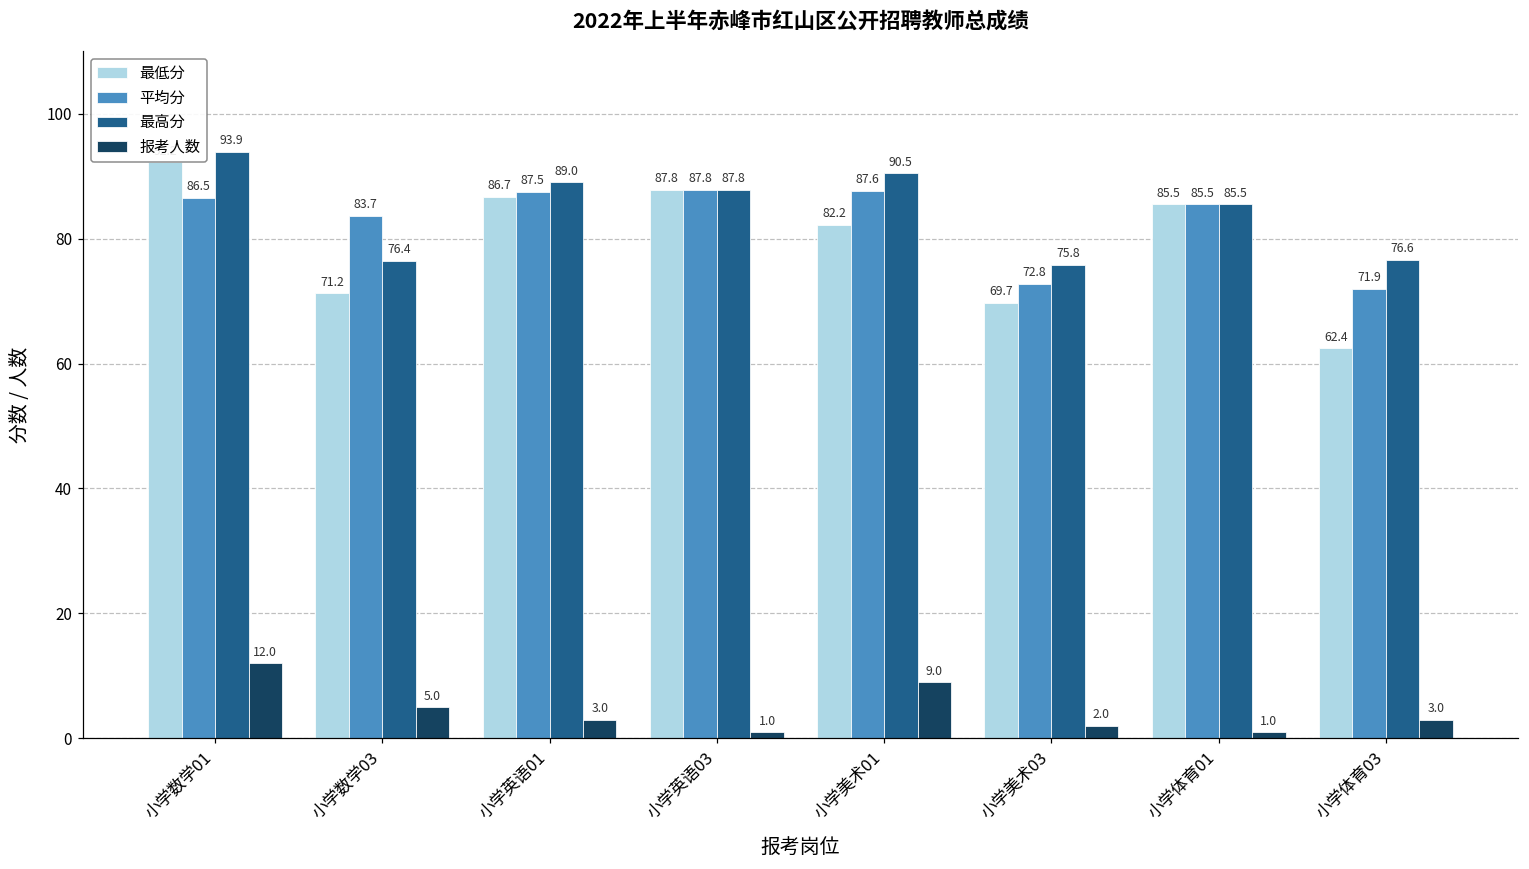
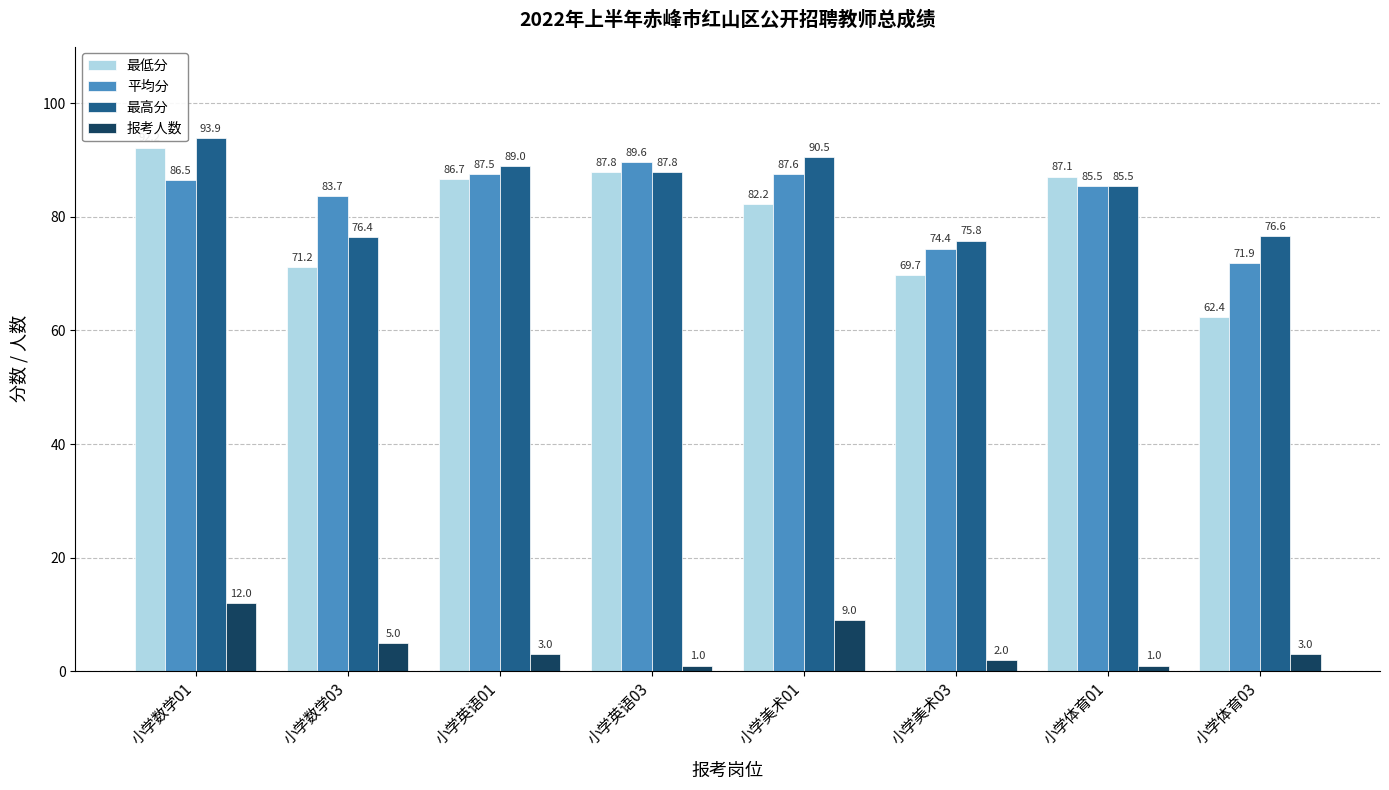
  {
    "最低分": {
      "小学数学03": 71.2,
      "小学英语01": 86.7,
      "小学英语03": 87.8,
      "小学美术01": 82.2,
      "小学美术03": 69.7,
-     "小学体育01": 85.5,
+     "小学体育01": 87.1,
      "小学体育03": 62.4
    },
    "平均分": {
      "小学数学01": 86.5,
      "小学数学03": 83.7,
      "小学英语01": 87.5,
-     "小学英语03": 87.8,
+     "小学英语03": 89.6,
      "小学美术01": 87.6,
-     "小学美术03": 72.8,
+     "小学美术03": 74.4,
      "小学体育01": 85.5,
      "小学体育03": 71.9
    }
  }
